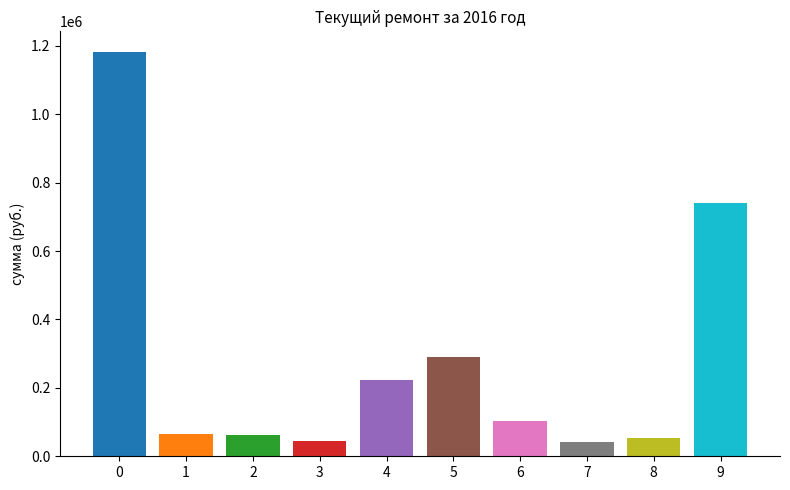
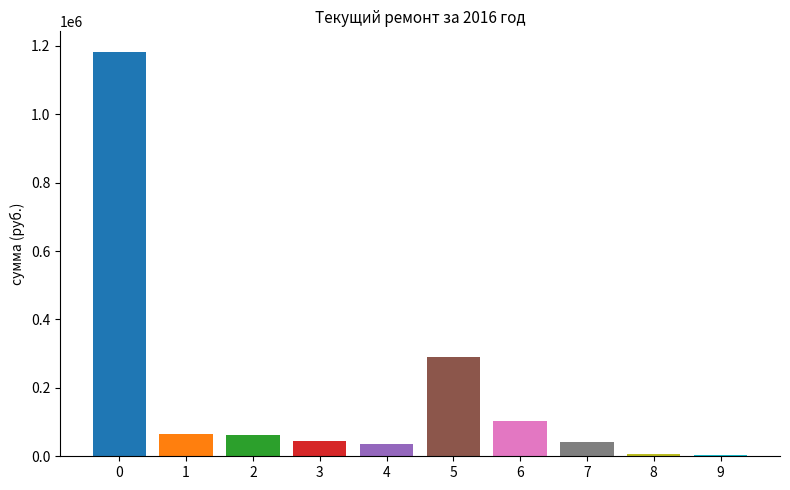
  {
    "0": 1180000,
    "1": 70000,
    "2": 60000,
    "3": 50000,
-   "4": 220000,
+   "4": 30000,
    "5": 290000,
    "6": 100000,
    "7": 40000,
-   "8": 50000,
-   "9": 740000
+   "8": 10000,
+   "9": 0
  }
